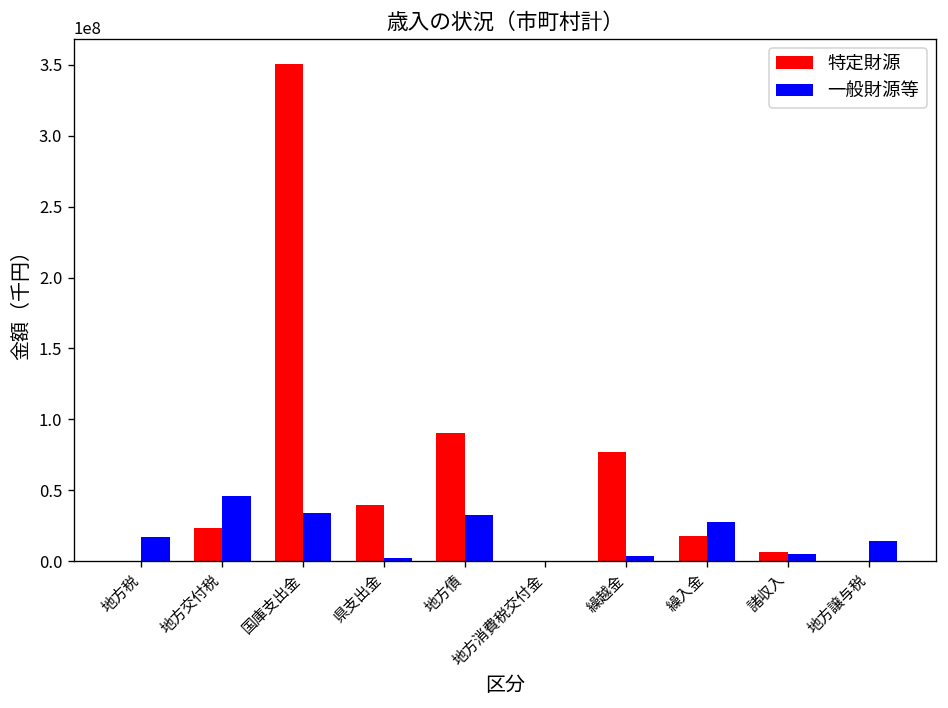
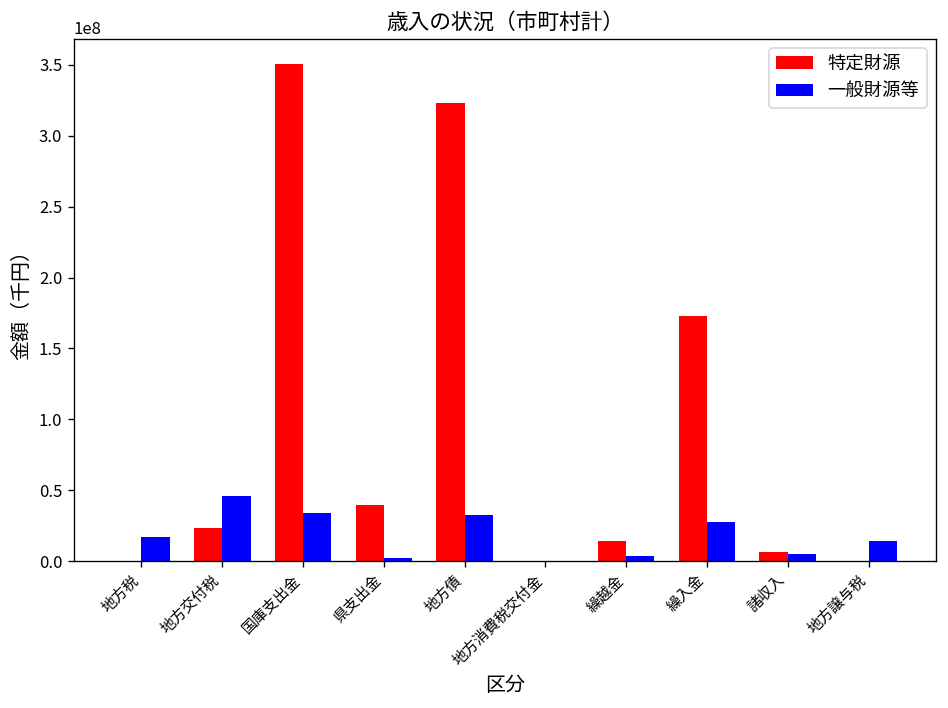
  {
    "特定財源": {
      "地方税": 0,
      "地方交付税": 24000000,
      "国庫支出金": 351000000,
      "県支出金": 40000000,
-     "地方債": 91000000,
+     "地方債": 323000000,
      "地方消費税交付金": 0,
-     "繰越金": 77000000,
-     "繰入金": 18000000,
+     "繰越金": 15000000,
+     "繰入金": 173000000,
      "諸収入": 6000000,
      "地方譲与税": 0
    },
    "一般財源等": {
      "地方税": 17000000,
      "地方交付税": 46000000,
      "国庫支出金": 34000000,
      "県支出金": 2000000,
      "地方債": 33000000,
      "地方消費税交付金": 0,
      "繰越金": 4000000,
      "繰入金": 28000000,
      "諸収入": 5000000,
      "地方譲与税": 15000000
    }
  }
